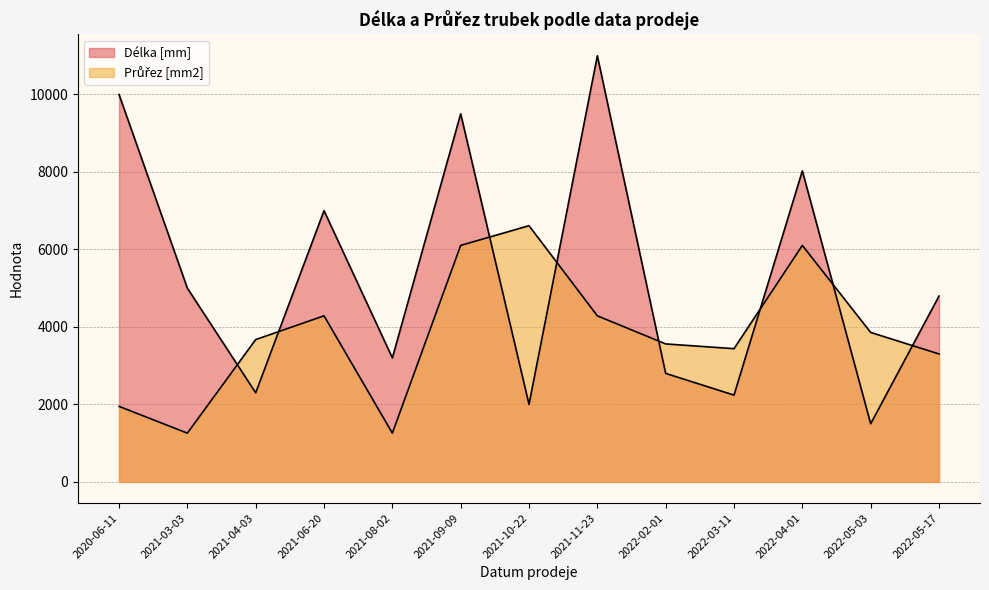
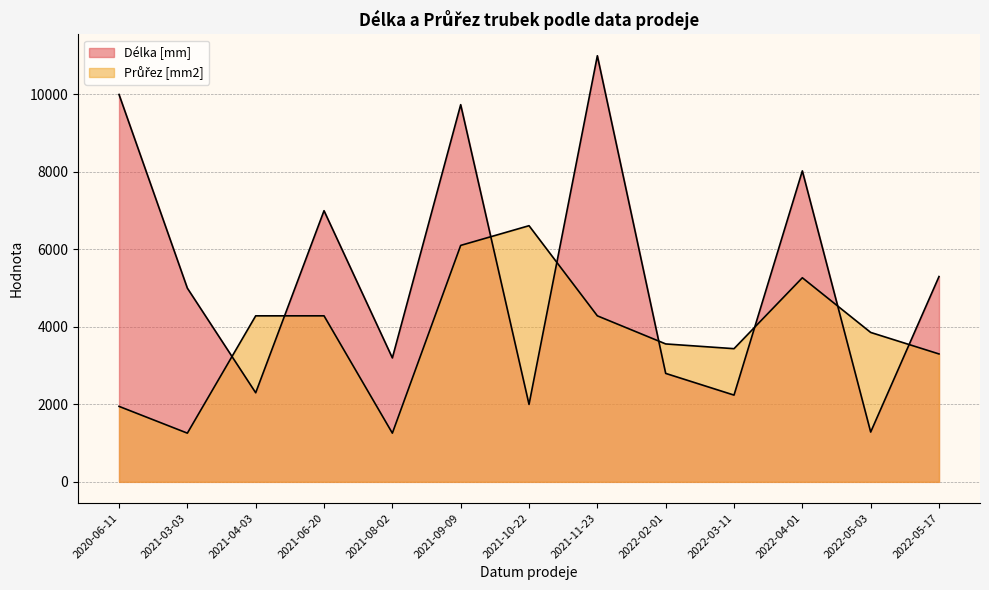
  {
    "Délka [mm]": {
      "2020-06-11": 10000,
      "2021-03-03": 5000,
      "2021-04-03": 2300,
      "2021-06-20": 7000,
      "2021-08-02": 3200,
-     "2021-09-09": 9500,
+     "2021-09-09": 9700,
      "2021-10-22": 2000,
      "2021-11-23": 11000,
      "2022-02-01": 2800,
      "2022-03-11": 2200,
      "2022-04-01": 8000,
-     "2022-05-03": 1500,
-     "2022-05-17": 4800
+     "2022-05-03": 1300,
+     "2022-05-17": 5300
    },
    "Průřez [mm2]": {
      "2020-06-11": 1900,
      "2021-03-03": 1300,
-     "2021-04-03": 3700,
+     "2021-04-03": 4300,
      "2021-06-20": 4300,
      "2021-08-02": 1300,
      "2021-09-09": 6100,
      "2021-10-22": 6600,
      "2021-11-23": 4300,
      "2022-02-01": 3600,
      "2022-03-11": 3400,
-     "2022-04-01": 6100,
+     "2022-04-01": 5300,
      "2022-05-03": 3900,
      "2022-05-17": 3300
    }
  }
